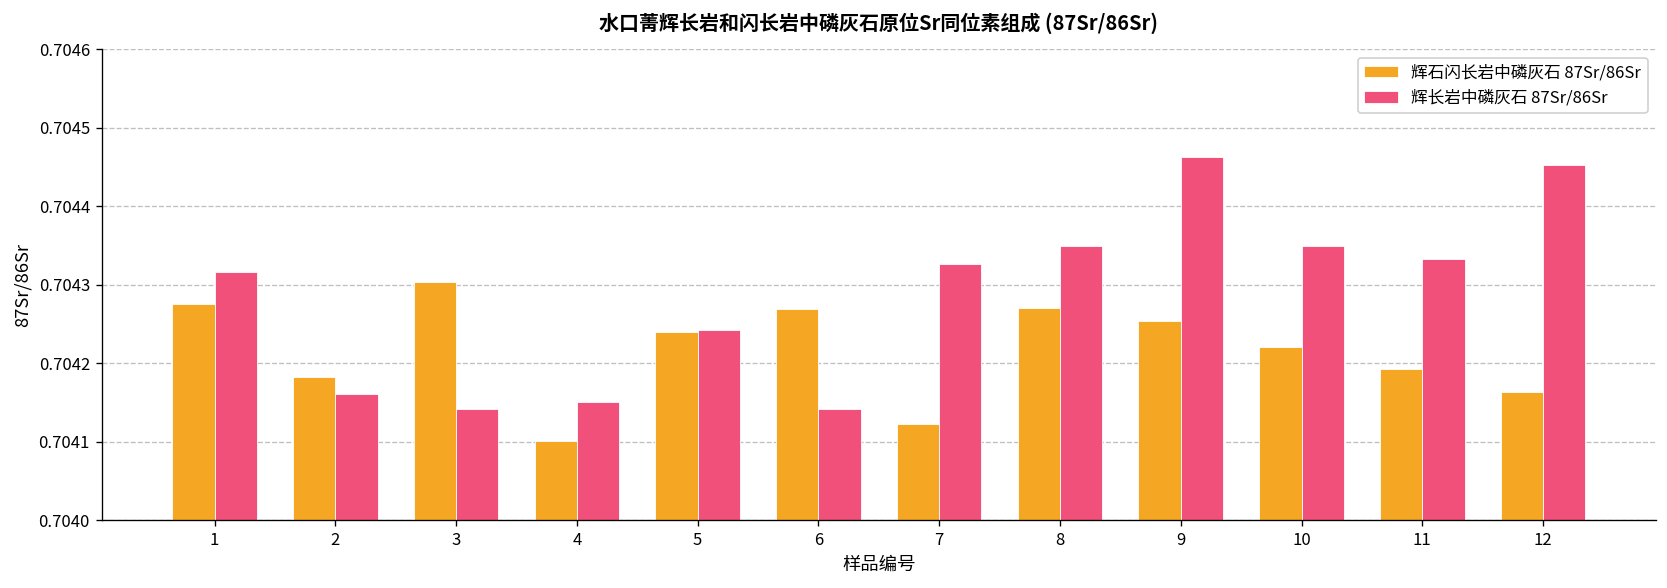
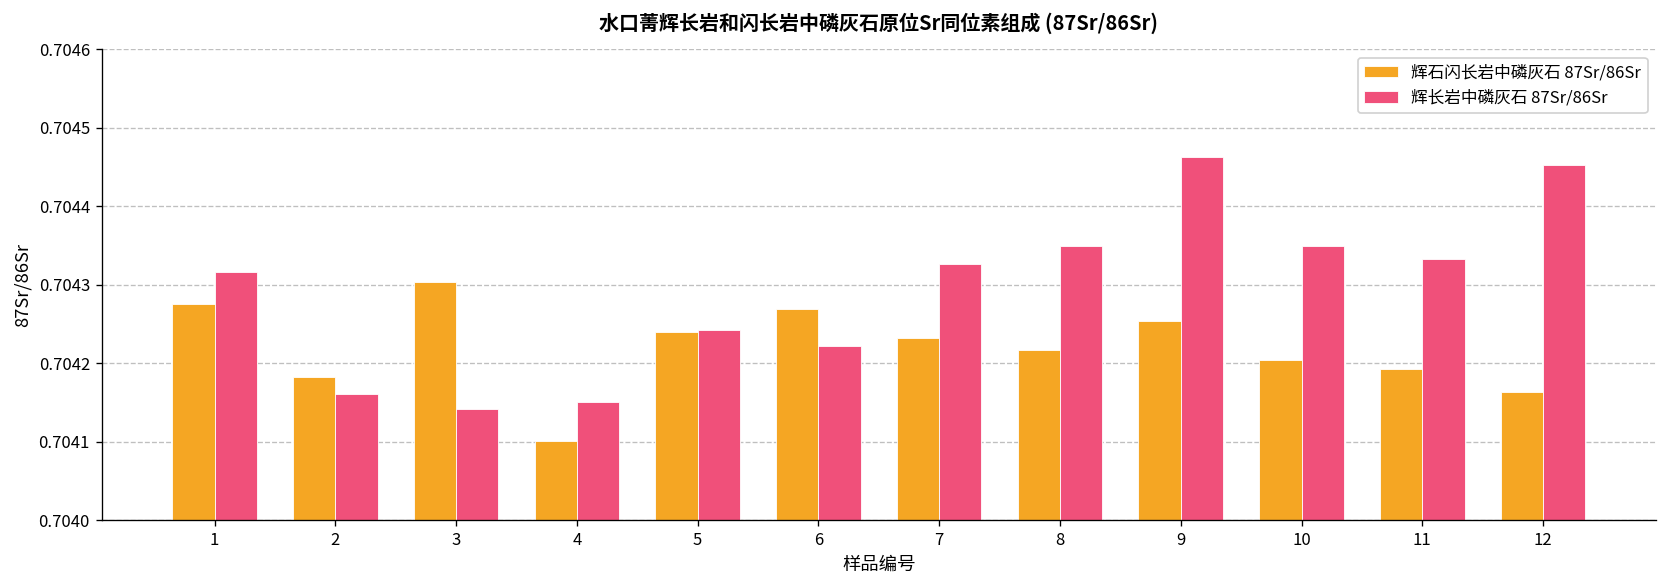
  {
    "辉石闪长岩中磷灰石 87Sr/86Sr": {
      "1": 0.70428,
      "2": 0.70418,
      "3": 0.70430,
      "4": 0.70410,
      "5": 0.70424,
      "6": 0.70427,
-     "7": 0.70412,
-     "8": 0.70427,
+     "7": 0.70423,
+     "8": 0.70422,
      "9": 0.70425,
-     "10": 0.70422,
+     "10": 0.70420,
      "11": 0.70419,
      "12": 0.70416
    },
    "辉长岩中磷灰石 87Sr/86Sr": {
      "1": 0.70432,
      "2": 0.70416,
      "3": 0.70414,
      "4": 0.70415,
      "5": 0.70424,
-     "6": 0.70414,
+     "6": 0.70422,
      "7": 0.70433,
      "8": 0.70435,
      "9": 0.70446,
      "10": 0.70435,
      "11": 0.70433,
      "12": 0.70445
    }
  }
